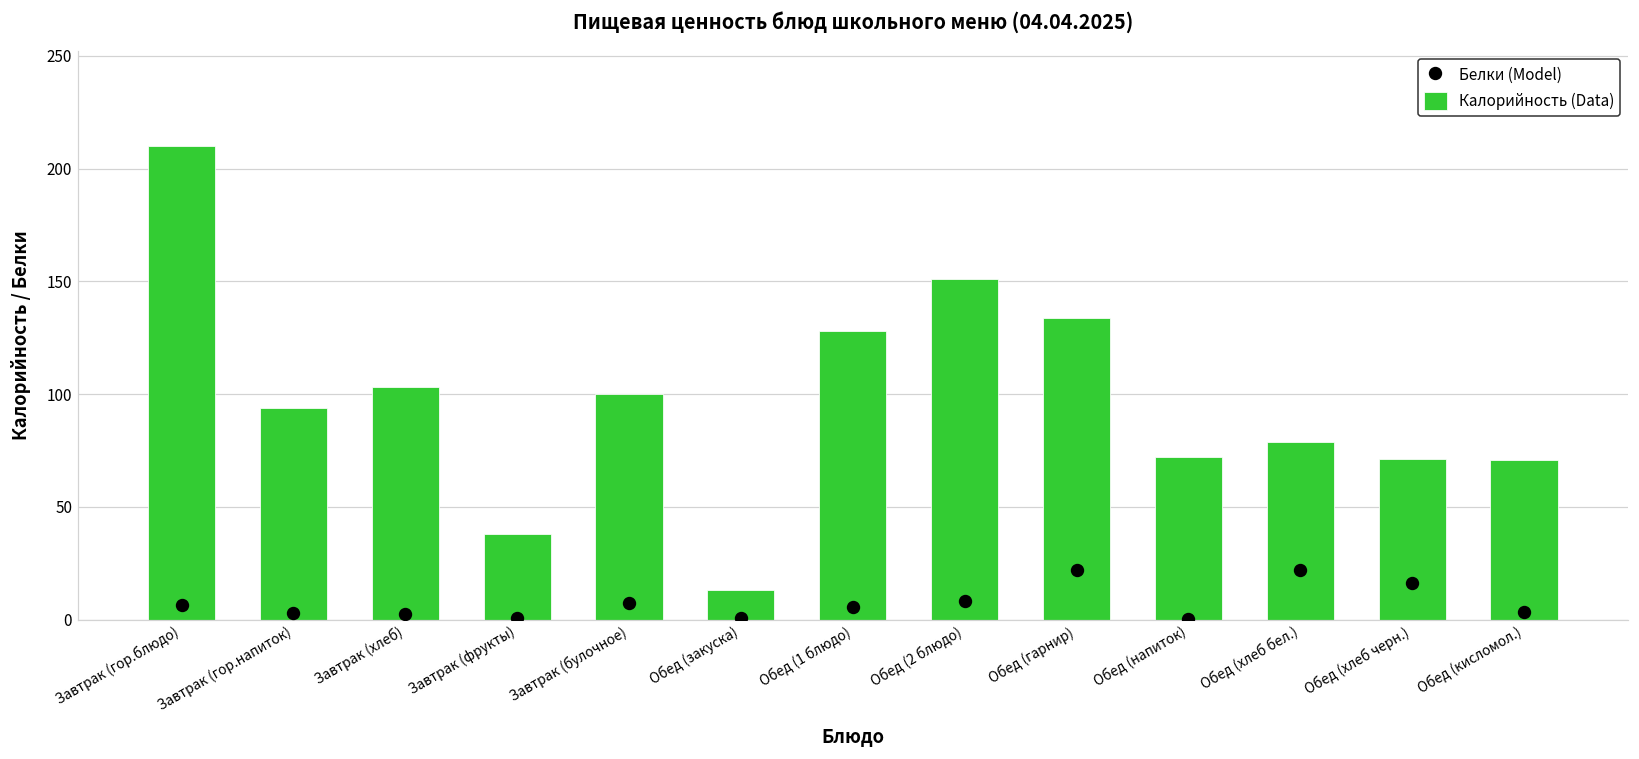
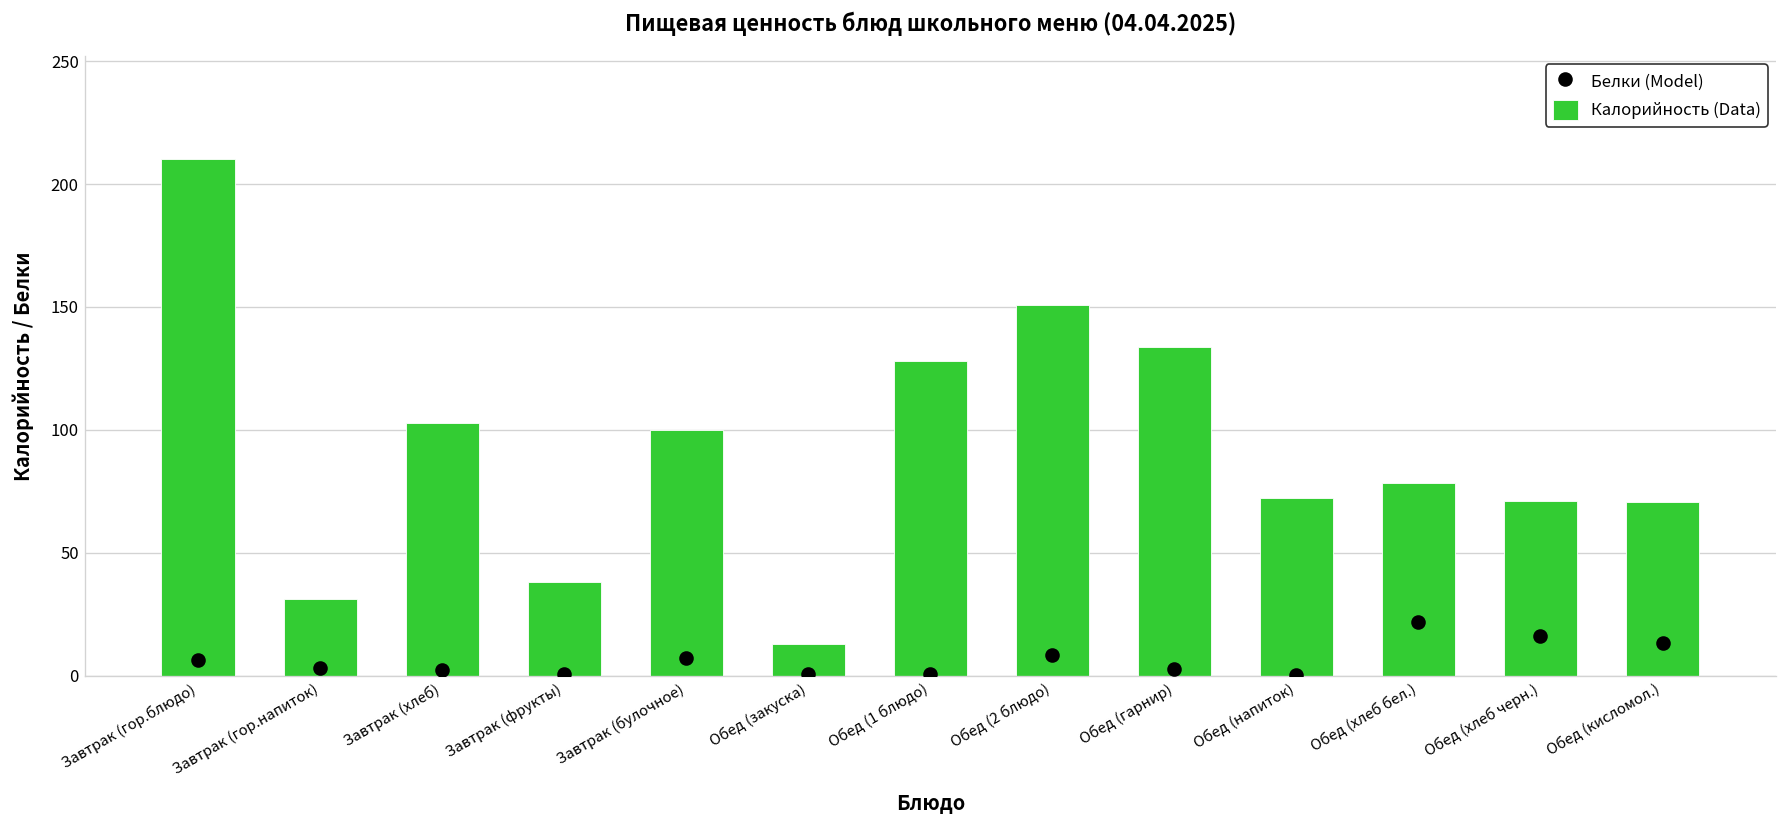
  {
    "Калорийность (Data)": {
      "Завтрак (гор.блюдо)": 210,
-     "Завтрак (гор.напиток)": 94,
+     "Завтрак (гор.напиток)": 31,
      "Завтрак (хлеб)": 103,
      "Завтрак (фрукты)": 38,
      "Завтрак (булочное)": 100,
      "Обед (закуска)": 13,
      "Обед (1 блюдо)": 128,
      "Обед (2 блюдо)": 151,
      "Обед (гарнир)": 134,
      "Обед (напиток)": 72,
      "Обед (хлеб бел.)": 79,
      "Обед (хлеб черн.)": 71,
      "Обед (кисломол.)": 71
    },
    "Белки (Model)": {
-     "Обед (1 блюдо)": 5,
-     "Обед (гарнир)": 22,
-     "Обед (кисломол.)": 4
+     "Обед (1 блюдо)": 1,
+     "Обед (гарнир)": 3,
+     "Обед (кисломол.)": 13
    }
  }
